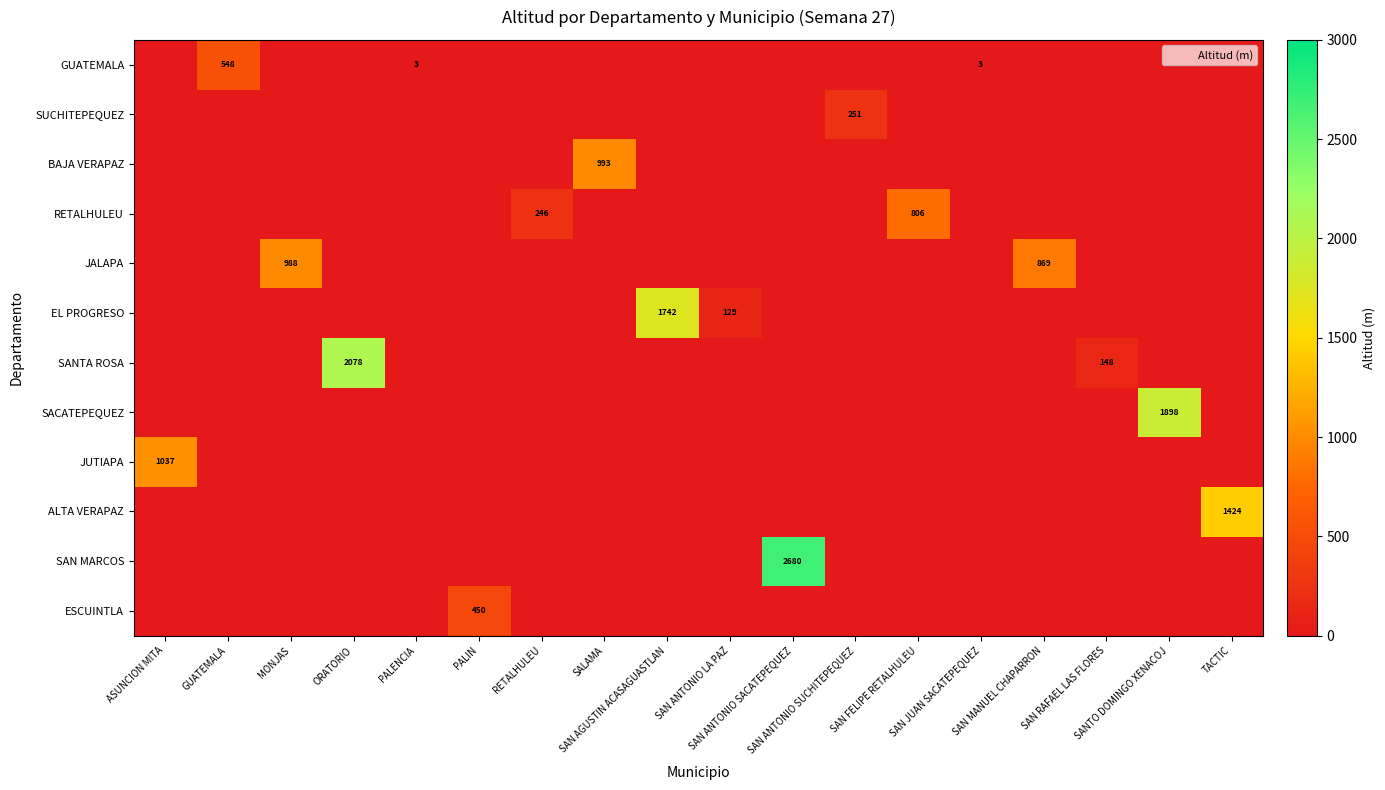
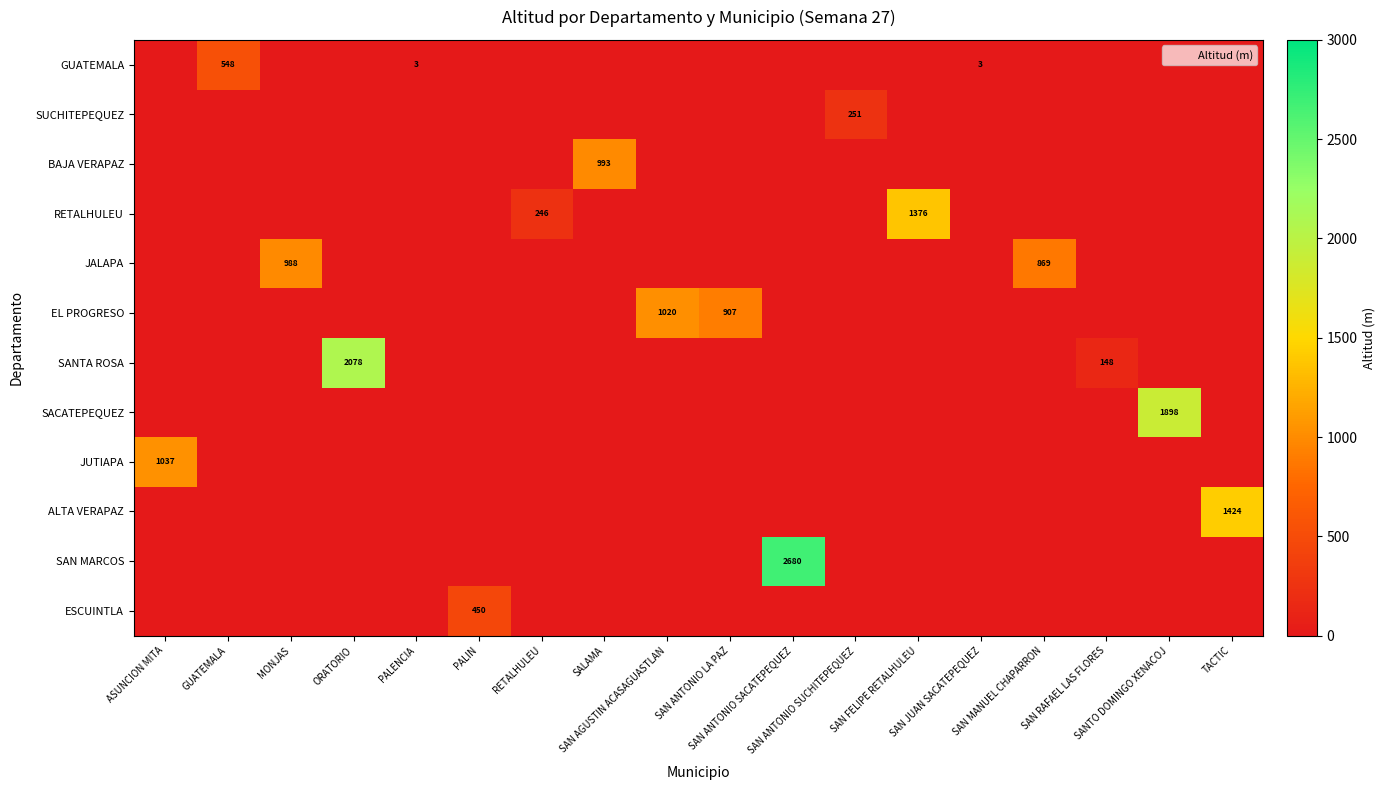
  {
    "GUATEMALA": {
      "GUATEMALA": 548,
      "PALENCIA": 3,
      "SAN JUAN SACATEPEQUEZ": 3
    },
    "SUCHITEPEQUEZ": {
      "SAN ANTONIO SUCHITEPEQUEZ": 251
    },
    "BAJA VERAPAZ": {
      "SALAMA": 993
    },
    "RETALHULEU": {
      "RETALHULEU": 246,
-     "SAN FELIPE RETALHULEU": 806
+     "SAN FELIPE RETALHULEU": 1376
    },
    "JALAPA": {
      "MONJAS": 988,
      "SAN MANUEL CHAPARRON": 869
    },
    "EL PROGRESO": {
-     "SAN AGUSTIN ACASAGUASTLAN": 1742,
-     "SAN ANTONIO LA PAZ": 129
+     "SAN AGUSTIN ACASAGUASTLAN": 1020,
+     "SAN ANTONIO LA PAZ": 907
    },
    "SANTA ROSA": {
      "ORATORIO": 2078,
      "SAN RAFAEL LAS FLORES": 148
    },
    "SACATEPEQUEZ": {
      "SANTO DOMINGO XENACOJ": 1898
    },
    "JUTIAPA": {
      "ASUNCION MITA": 1037
    },
    "ALTA VERAPAZ": {
      "TACTIC": 1424
    },
    "SAN MARCOS": {
      "SAN ANTONIO SACATEPEQUEZ": 2680
    },
    "ESCUINTLA": {
      "PALIN": 450
    }
  }
